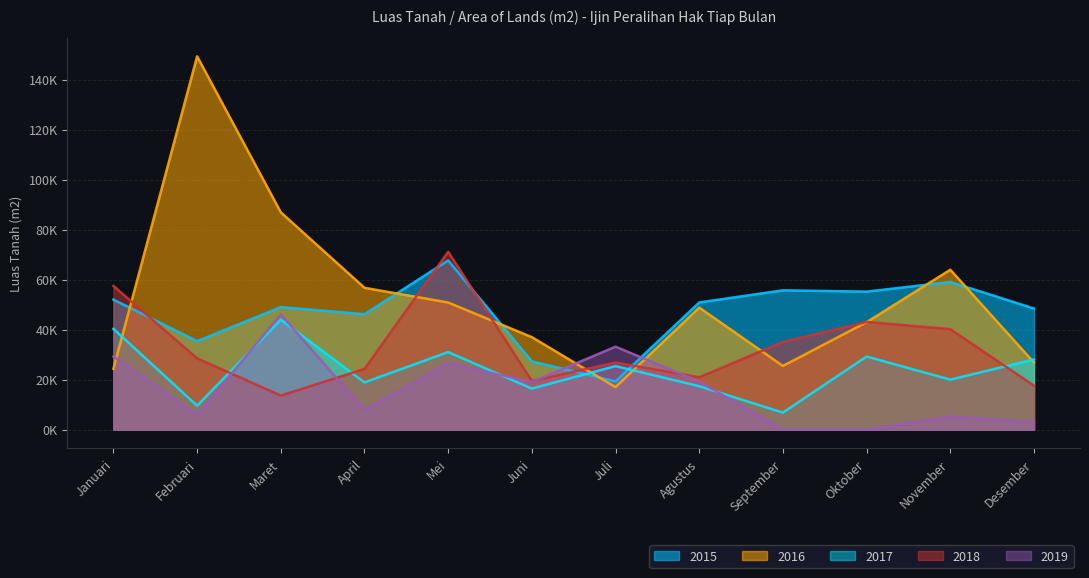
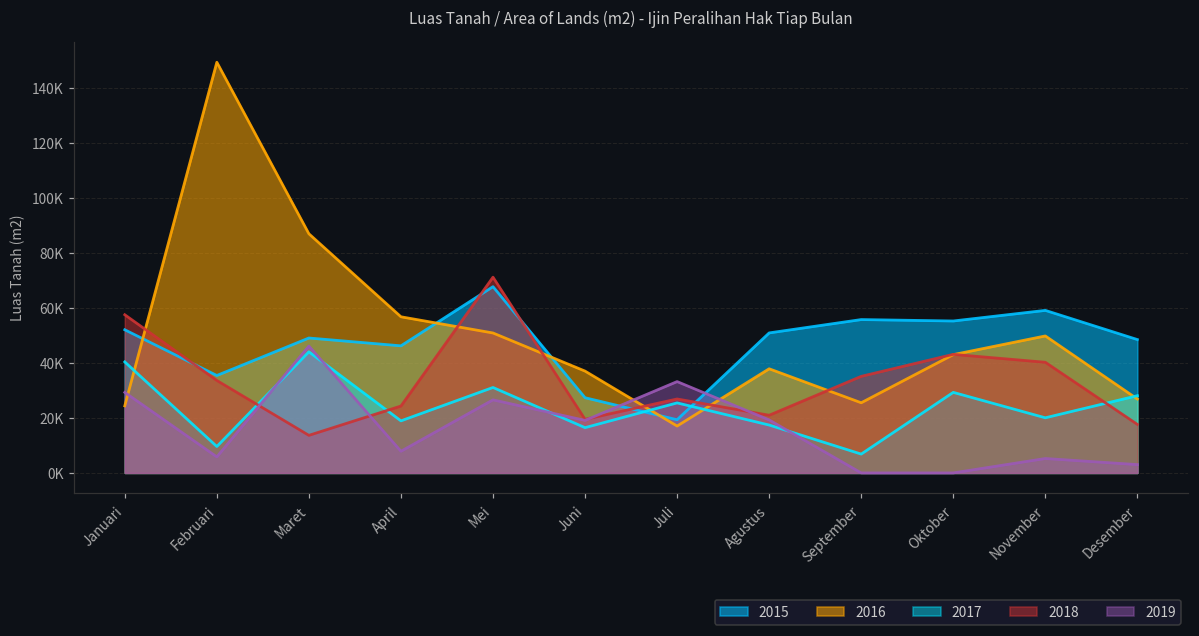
  {
    "2016": {
      "Januari": 24000,
      "Februari": 149000,
      "Maret": 87000,
      "April": 57000,
      "Mei": 51000,
      "Juni": 37000,
      "Juli": 17000,
-     "Agustus": 49000,
+     "Agustus": 38000,
      "September": 26000,
-     "November": 64000,
+     "November": 50000,
      "Desember": 27000
    },
    "2018": {
      "Januari": 58000,
-     "Februari": 29000,
+     "Februari": 34000,
      "Maret": 14000,
      "April": 24000,
      "Mei": 71000,
      "Juli": 27000,
      "Agustus": 21000,
      "September": 35000,
      "November": 40000,
      "Desember": 18000
    },
    "2019": {
      "Januari": 29000,
      "Februari": 6000,
      "Maret": 46000,
      "April": 8000,
      "Mei": 27000,
      "Juli": 33000,
      "Agustus": 19000,
      "September": 0,
      "Oktober": 0,
      "November": 5000,
      "Desember": 3000
    }
  }
